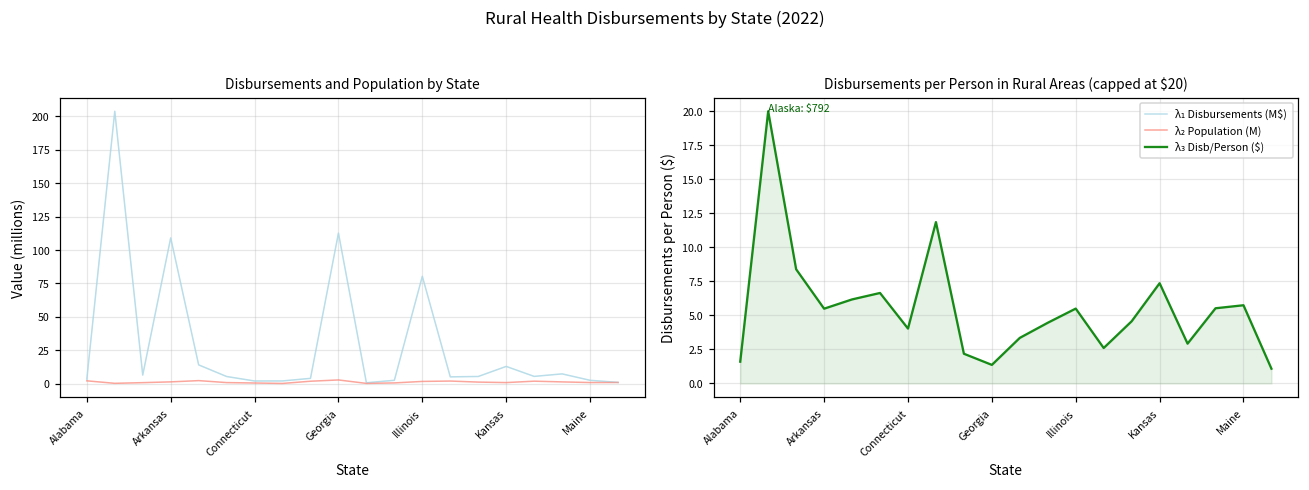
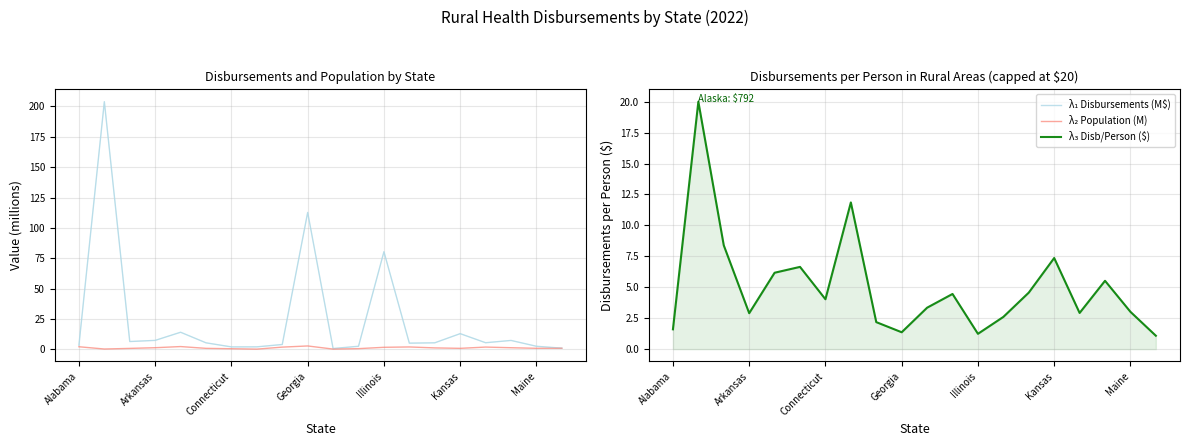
  {
    "Disbursements and Population by State": {
      "λ₁ Disbursements (M$)": {
-       "Arkansas": 109,
+       "Arkansas": 7,
        "Georgia": 113,
        "Illinois": 80,
        "Kansas": 13
      },
      "λ₂ Population (M)": {
        "Arkansas": 1,
        "Georgia": 3,
        "Illinois": 2,
        "Kansas": 1
      }
    },
    "Disbursements per Person in Rural Areas (capped at $20)": {
      "Alabama": 1.6,
-     "Arkansas": 5.5,
+     "Arkansas": 2.9,
      "Connecticut": 4.0,
      "Georgia": 1.4,
-     "Illinois": 5.5,
+     "Illinois": 1.2,
      "Kansas": 7.4,
-     "Maine": 5.7
+     "Maine": 3.0
    }
  }
